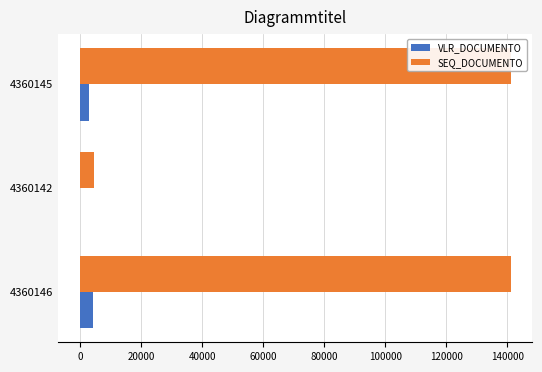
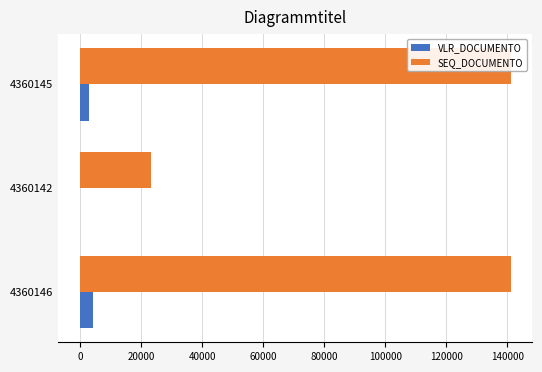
  {
    "VLR_DOCUMENTO": {
      "4360145": 3000,
      "4360146": 4000
    },
    "SEQ_DOCUMENTO": {
-     "4360142": 5000,
+     "4360142": 23000,
      "4360146": 141000
    }
  }
